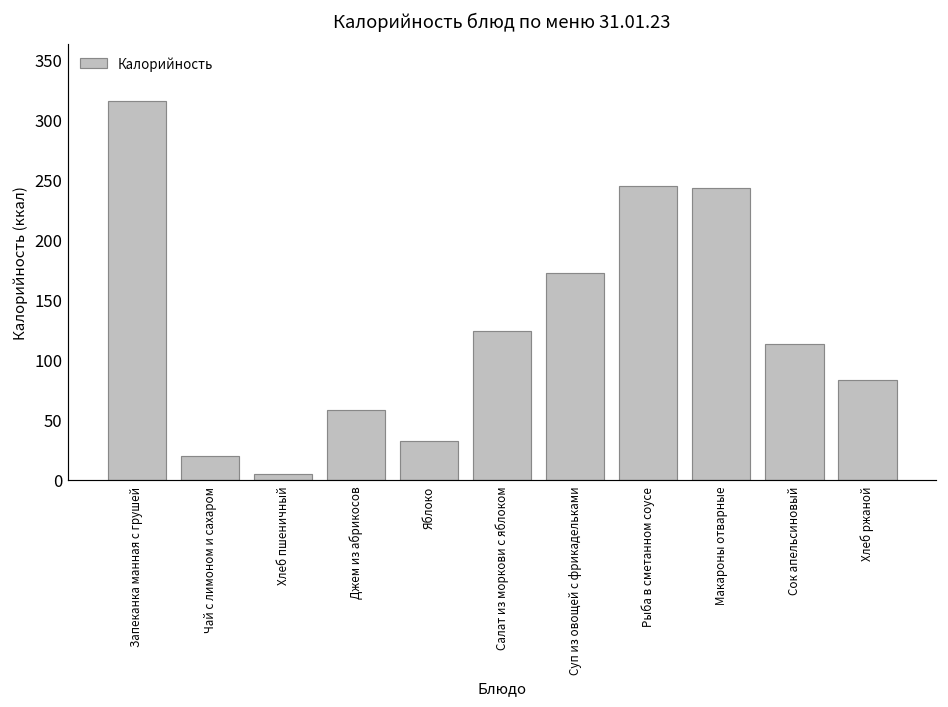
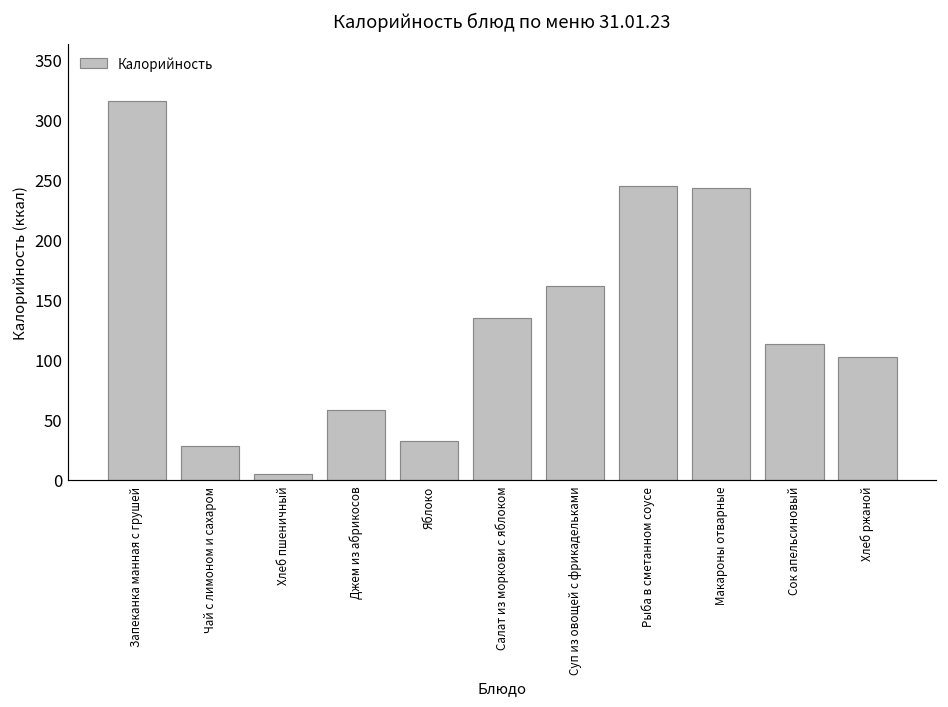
  {
    "Запеканка манная с грушей": 315,
-   "Чай с лимоном и сахаром": 20,
+   "Чай с лимоном и сахаром": 28,
    "Хлеб пшеничный": 5,
    "Джем из абрикосов": 58,
    "Яблоко": 33,
-   "Салат из моркови с яблоком": 124,
-   "Суп из овощей с фрикадельками": 172,
+   "Салат из моркови с яблоком": 135,
+   "Суп из овощей с фрикадельками": 161,
    "Рыба в сметанном соусе": 245,
    "Макароны отварные": 242,
    "Сок апельсиновый": 113,
-   "Хлеб ржаной": 83
+   "Хлеб ржаной": 103
  }
